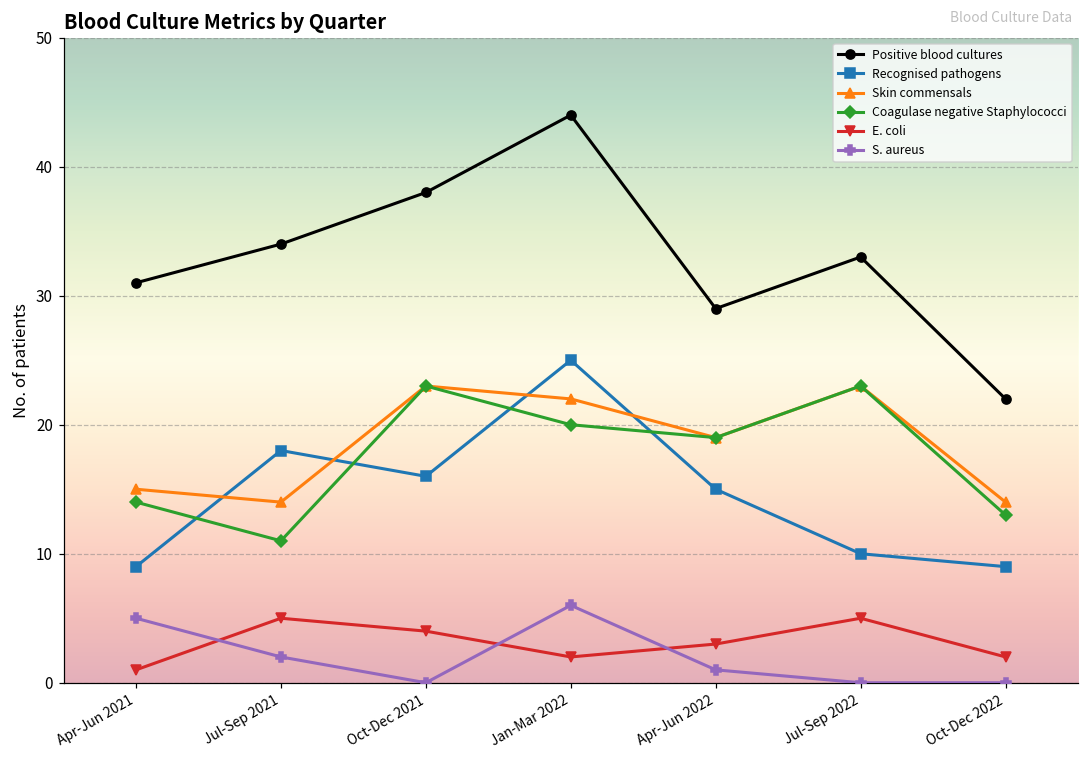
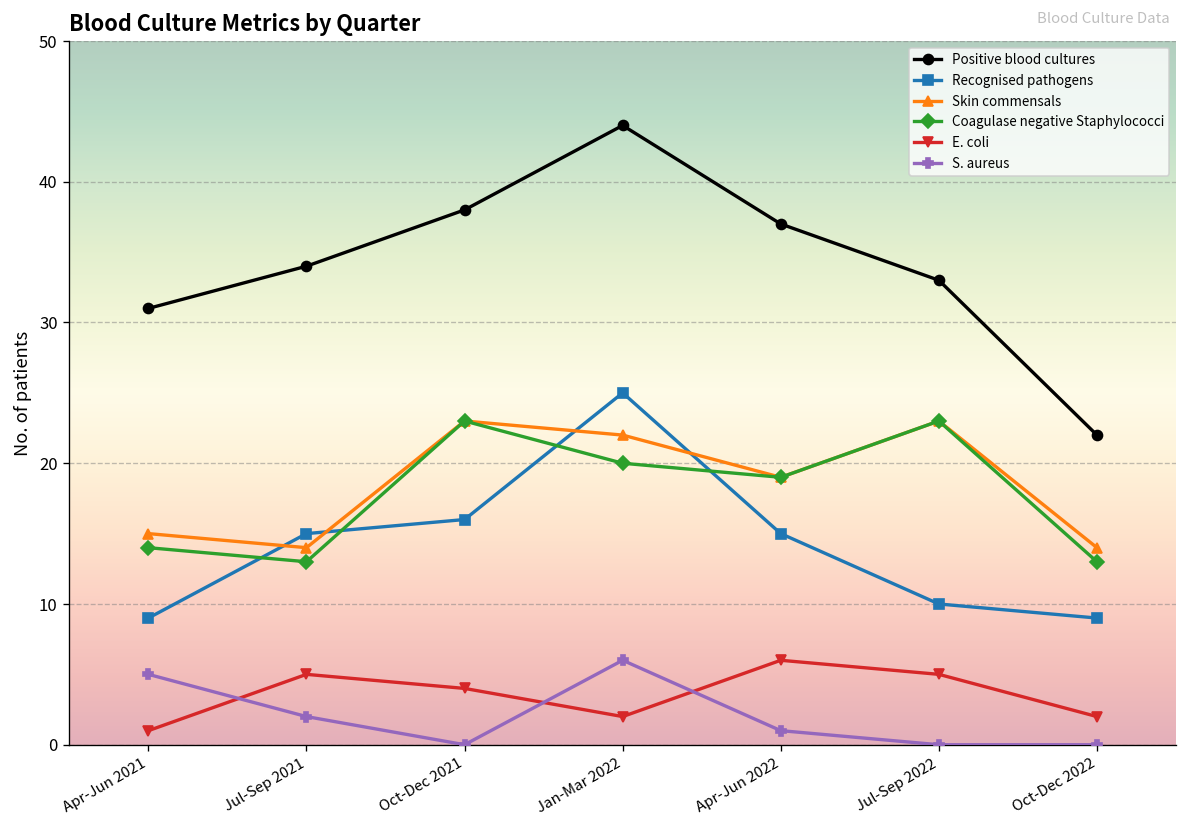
  {
    "Positive blood cultures": {
      "Apr-Jun 2021": 31,
      "Jul-Sep 2021": 34,
      "Oct-Dec 2021": 38,
      "Jan-Mar 2022": 44,
-     "Apr-Jun 2022": 29,
+     "Apr-Jun 2022": 37,
      "Jul-Sep 2022": 33,
      "Oct-Dec 2022": 22
    },
    "Recognised pathogens": {
      "Apr-Jun 2021": 9,
-     "Jul-Sep 2021": 18,
+     "Jul-Sep 2021": 15,
      "Oct-Dec 2021": 16,
      "Jan-Mar 2022": 25,
      "Apr-Jun 2022": 15,
      "Jul-Sep 2022": 10,
      "Oct-Dec 2022": 9
    },
    "Skin commensals": {
      "Apr-Jun 2021": 15,
      "Jul-Sep 2021": 14,
      "Jan-Mar 2022": 22,
      "Oct-Dec 2022": 14
    },
    "Coagulase negative Staphylococci": {
      "Apr-Jun 2021": 14,
-     "Jul-Sep 2021": 11,
+     "Jul-Sep 2021": 13,
      "Jan-Mar 2022": 20,
      "Oct-Dec 2022": 13
    },
    "E. coli": {
      "Apr-Jun 2021": 1,
      "Jul-Sep 2021": 5,
      "Oct-Dec 2021": 4,
      "Jan-Mar 2022": 2,
-     "Apr-Jun 2022": 3,
+     "Apr-Jun 2022": 6,
      "Jul-Sep 2022": 5,
      "Oct-Dec 2022": 2
    },
    "S. aureus": {
      "Apr-Jun 2021": 5,
      "Jul-Sep 2021": 2,
      "Oct-Dec 2021": 0,
      "Jan-Mar 2022": 6,
      "Apr-Jun 2022": 1,
      "Jul-Sep 2022": 0,
      "Oct-Dec 2022": 0
    }
  }
